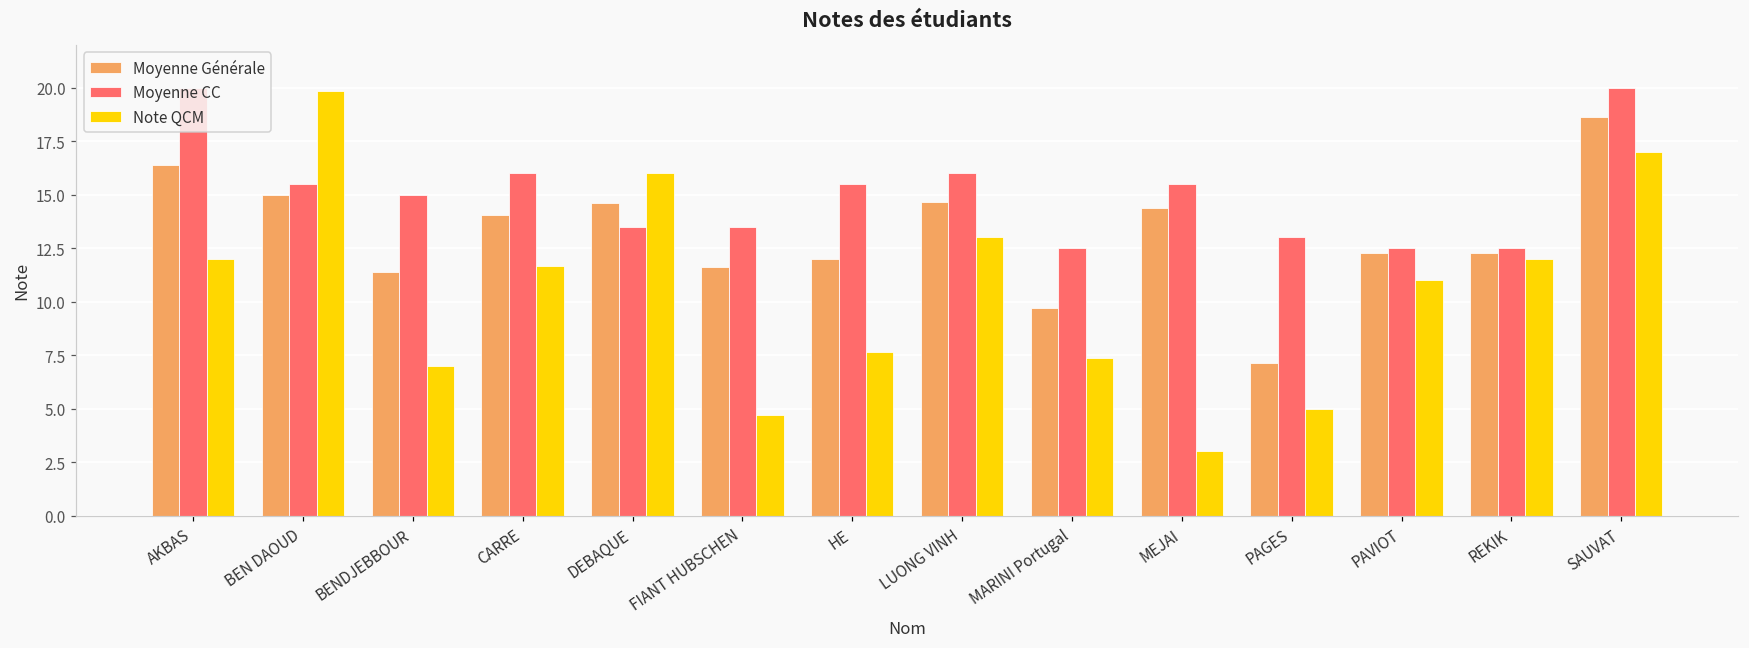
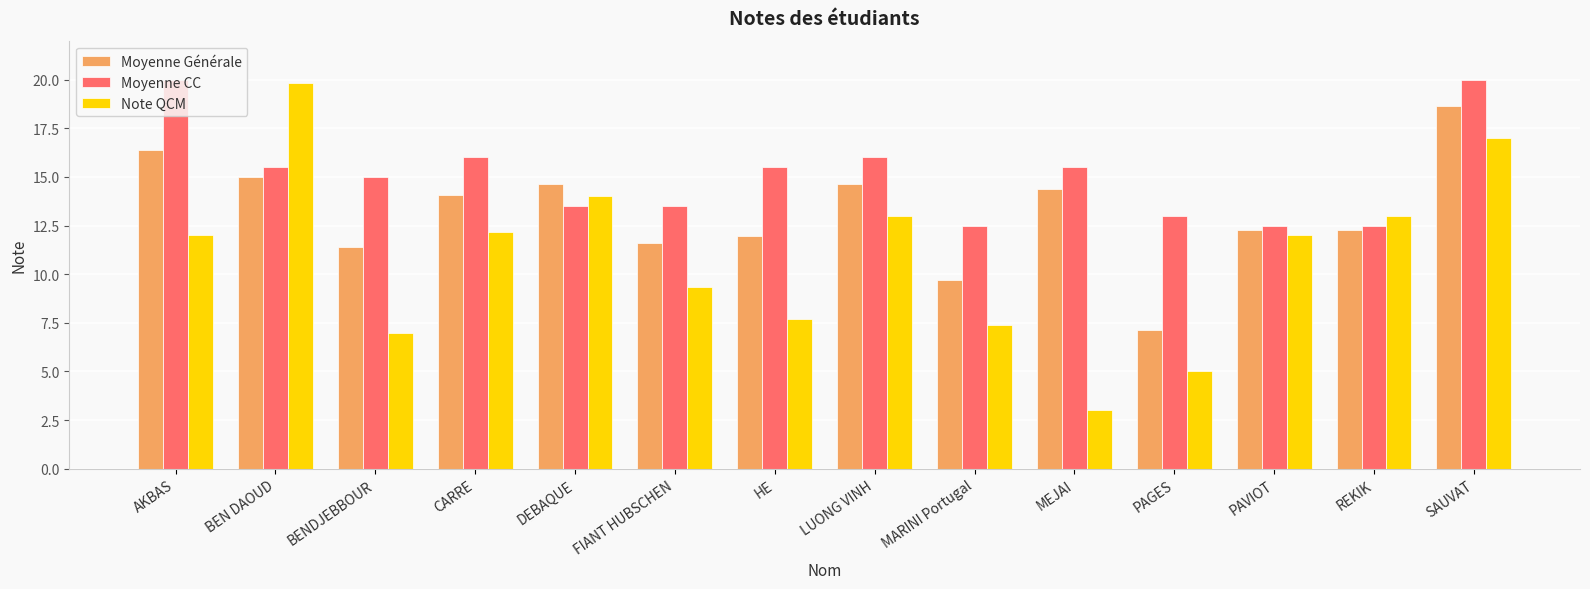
  {
    "Note QCM": {
      "AKBAS": 12.0,
      "BEN DAOUD": 19.8,
      "BENDJEBBOUR": 7.0,
-     "CARRE": 11.7,
-     "DEBAQUE": 16,
-     "FIANT HUBSCHEN": 4.7,
+     "CARRE": 12.2,
+     "DEBAQUE": 14,
+     "FIANT HUBSCHEN": 9.3,
      "HE": 7.7,
      "LUONG VINH": 13.0,
      "MARINI Portugal": 7.4,
      "MEJAI": 3.0,
      "PAGES": 5.0,
-     "PAVIOT": 11,
-     "REKIK": 12,
+     "PAVIOT": 12,
+     "REKIK": 13,
      "SAUVAT": 17.0
    }
  }
